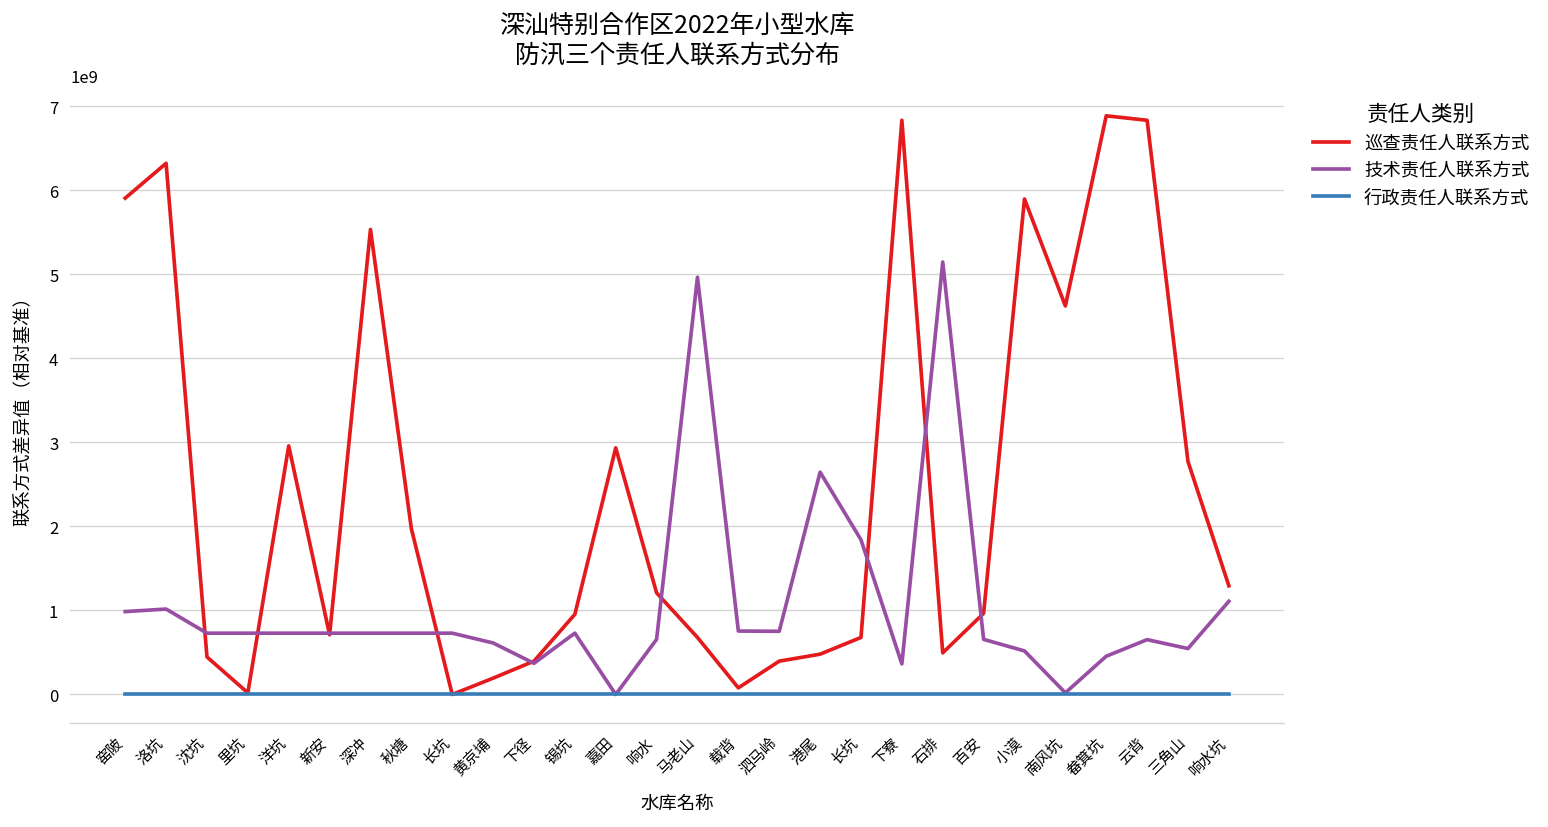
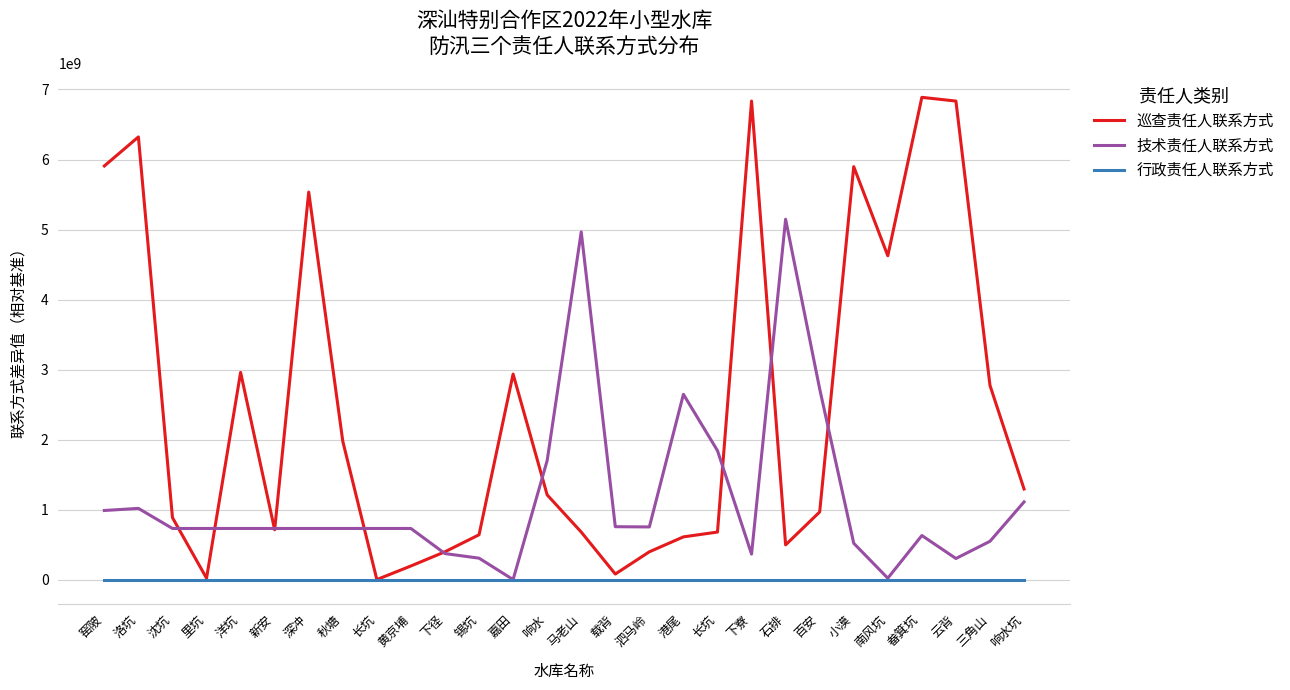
  {
    "巡查责任人联系方式": {
      "窑陂": 5900000000,
      "洛坑": 6300000000,
-     "沈坑": 400000000,
+     "沈坑": 900000000,
      "洋坑": 3000000000,
      "深冲": 5500000000,
      "秋塘": 2000000000,
      "黄京埔": 200000000,
-     "锡坑": 1000000000,
+     "锡坑": 600000000,
      "嘉田": 2900000000,
      "响水": 1200000000,
      "马老山": 700000000,
      "载背": 100000000,
      "泗马岭": 400000000,
-     "港尾": 500000000,
+     "港尾": 600000000,
      "下寮": 6800000000,
      "石排": 500000000,
      "百安": 1000000000,
      "小漠": 5900000000,
      "南风坑": 4600000000,
      "畚箕坑": 6900000000,
      "云背": 6800000000,
      "三角山": 2800000000,
      "响水坑": 1300000000
    },
    "技术责任人联系方式": {
      "窑陂": 1000000000,
      "洛坑": 1000000000,
      "沈坑": 700000000,
      "里坑": 700000000,
      "洋坑": 700000000,
      "深冲": 700000000,
      "秋塘": 700000000,
-     "黄京埔": 600000000,
-     "锡坑": 700000000,
-     "响水": 700000000,
+     "黄京埔": 700000000,
+     "锡坑": 300000000,
+     "响水": 1700000000,
      "马老山": 5000000000,
      "载背": 800000000,
      "泗马岭": 800000000,
      "港尾": 2600000000,
      "下寮": 400000000,
      "石排": 5100000000,
-     "百安": 700000000,
+     "百安": 2700000000,
      "小漠": 500000000,
-     "畚箕坑": 500000000,
-     "云背": 700000000,
+     "畚箕坑": 600000000,
+     "云背": 300000000,
      "三角山": 500000000,
      "响水坑": 1100000000
    },
    "行政责任人联系方式": {
      "窑陂": 0,
      "洛坑": 0,
      "沈坑": 0,
      "洋坑": 0,
      "新安": 0,
      "深冲": 0,
      "秋塘": 0,
      "黄京埔": 0,
      "下径": 0,
      "锡坑": 0,
      "响水": 0,
      "马老山": 0,
      "载背": 0,
      "泗马岭": 0,
      "港尾": 0,
      "下寮": 0,
      "石排": 0,
      "百安": 0,
      "小漠": 0,
      "畚箕坑": 0,
      "云背": 0,
      "三角山": 0,
      "响水坑": 0
    }
  }
